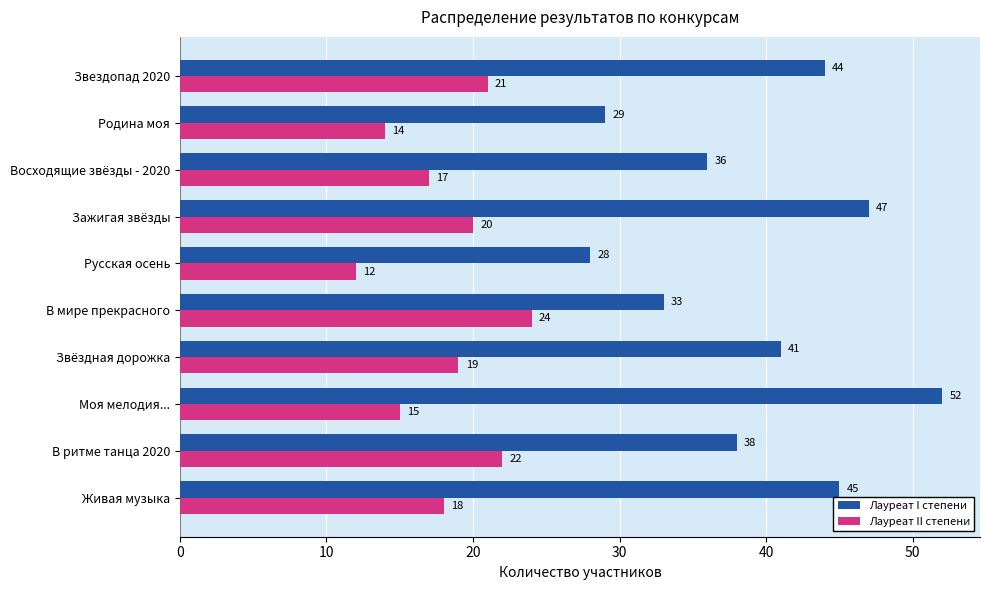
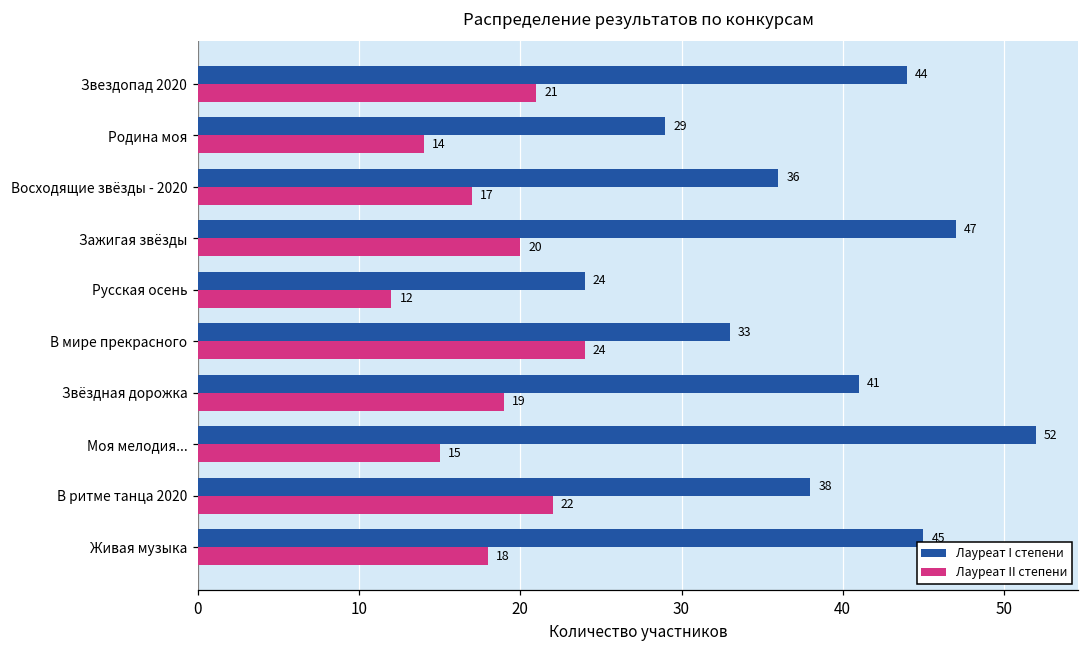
  {
    "Лауреат I степени": {
      "Звездопад 2020": 44,
      "Родина моя": 29,
      "Восходящие звёзды - 2020": 36,
      "Зажигая звёзды": 47,
-     "Русская осень": 28,
+     "Русская осень": 24,
      "В мире прекрасного": 33,
      "Звёздная дорожка": 41,
      "Моя мелодия...": 52,
      "В ритме танца 2020": 38,
      "Живая музыка": 45
    },
    "Лауреат II степени": {
      "Звездопад 2020": 21,
      "Родина моя": 14,
      "Восходящие звёзды - 2020": 17,
      "Зажигая звёзды": 20,
      "Русская осень": 12,
      "В мире прекрасного": 24,
      "Звёздная дорожка": 19,
      "Моя мелодия...": 15,
      "В ритме танца 2020": 22,
      "Живая музыка": 18
    }
  }
